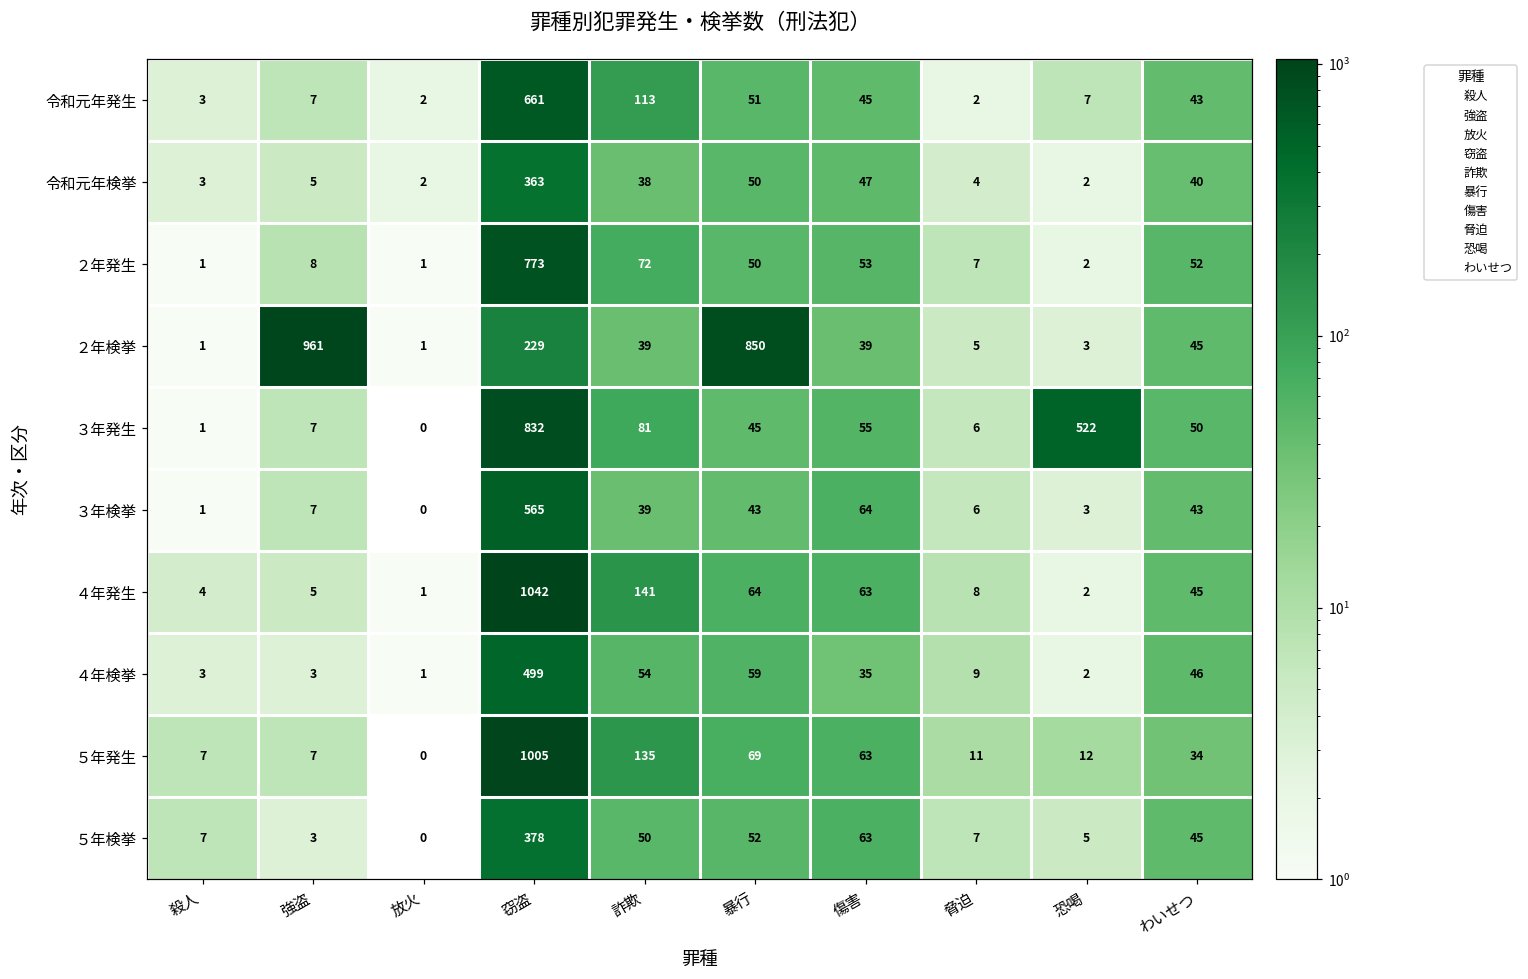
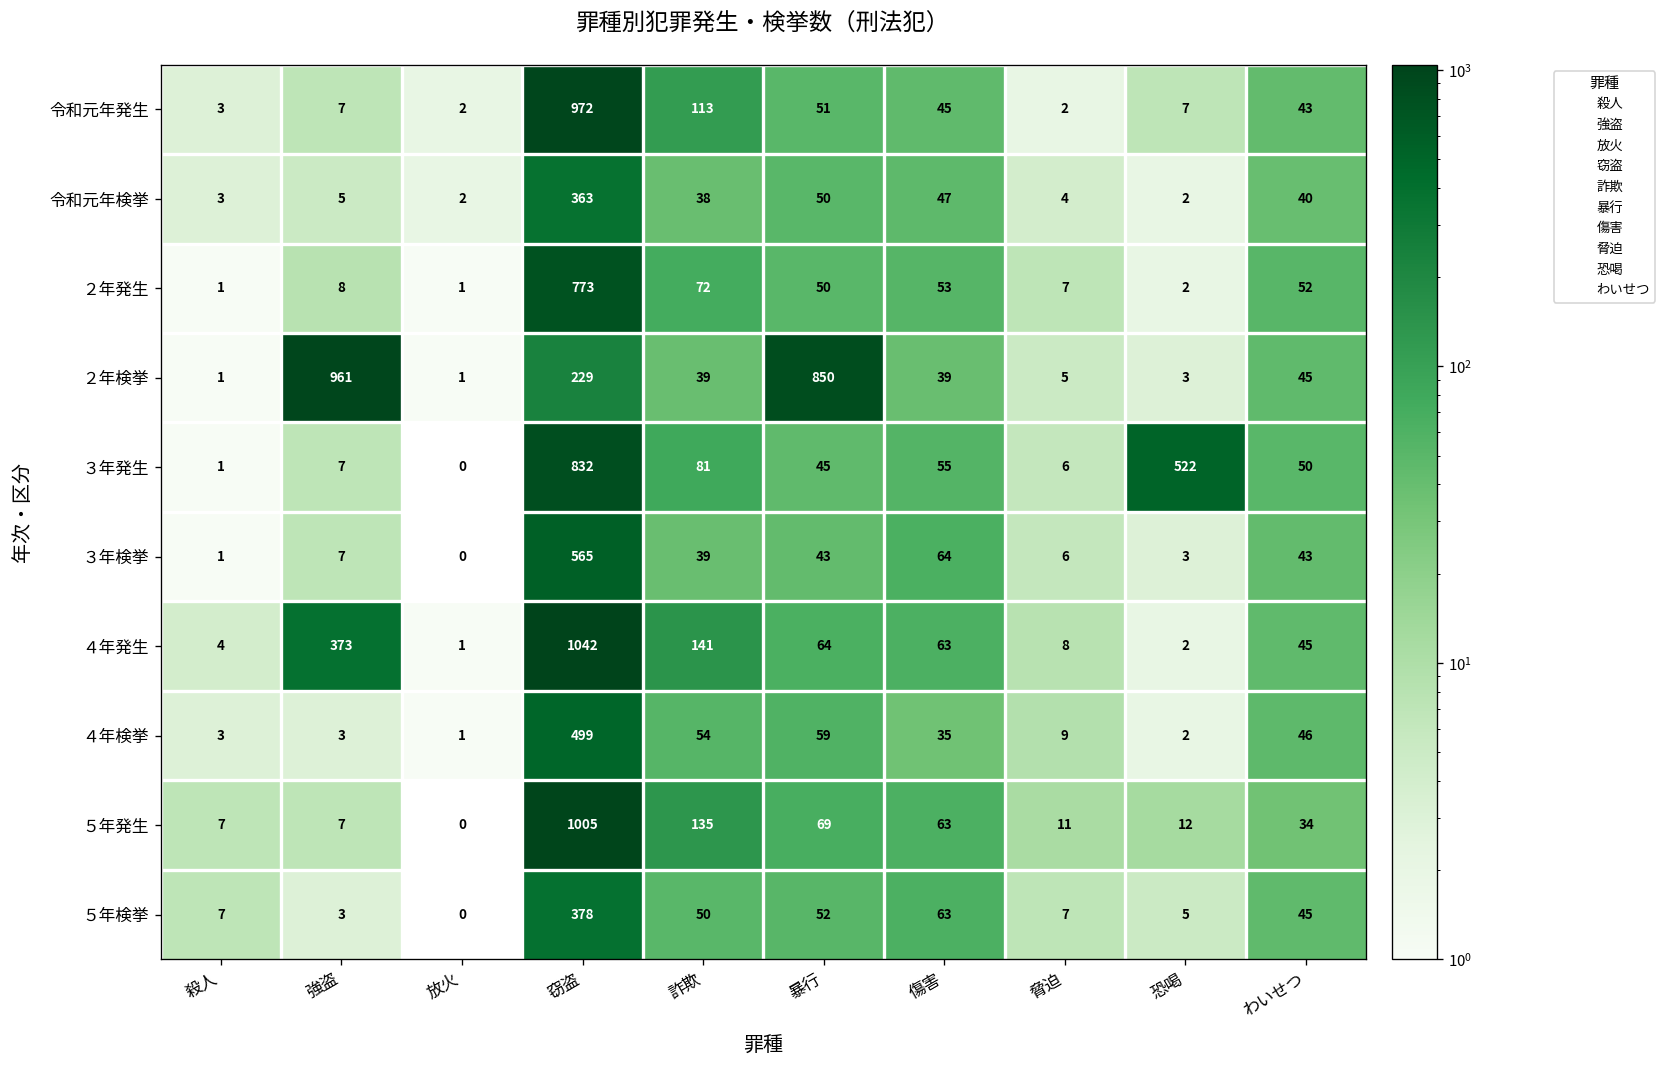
  {
    "令和元年発生": {
      "殺人": 3,
      "強盗": 7,
      "放火": 2,
-     "窃盗": 661,
+     "窃盗": 972,
      "詐欺": 113,
      "暴行": 51,
      "傷害": 45,
      "脅迫": 2,
      "恐喝": 7,
      "わいせつ": 43
    },
    "令和元年検挙": {
      "殺人": 3,
      "強盗": 5,
      "放火": 2,
      "窃盗": 363,
      "詐欺": 38,
      "暴行": 50,
      "傷害": 47,
      "脅迫": 4,
      "恐喝": 2,
      "わいせつ": 40
    },
    "２年発生": {
      "殺人": 1,
      "強盗": 8,
      "放火": 1,
      "窃盗": 773,
      "詐欺": 72,
      "暴行": 50,
      "傷害": 53,
      "脅迫": 7,
      "恐喝": 2,
      "わいせつ": 52
    },
    "２年検挙": {
      "殺人": 1,
      "強盗": 961,
      "放火": 1,
      "窃盗": 229,
      "詐欺": 39,
      "暴行": 850,
      "傷害": 39,
      "脅迫": 5,
      "恐喝": 3,
      "わいせつ": 45
    },
    "３年発生": {
      "殺人": 1,
      "強盗": 7,
      "放火": 0,
      "窃盗": 832,
      "詐欺": 81,
      "暴行": 45,
      "傷害": 55,
      "脅迫": 6,
      "恐喝": 522,
      "わいせつ": 50
    },
    "３年検挙": {
      "殺人": 1,
      "強盗": 7,
      "放火": 0,
      "窃盗": 565,
      "詐欺": 39,
      "暴行": 43,
      "傷害": 64,
      "脅迫": 6,
      "恐喝": 3,
      "わいせつ": 43
    },
    "４年発生": {
      "殺人": 4,
-     "強盗": 5,
+     "強盗": 373,
      "放火": 1,
      "窃盗": 1042,
      "詐欺": 141,
      "暴行": 64,
      "傷害": 63,
      "脅迫": 8,
      "恐喝": 2,
      "わいせつ": 45
    },
    "４年検挙": {
      "殺人": 3,
      "強盗": 3,
      "放火": 1,
      "窃盗": 499,
      "詐欺": 54,
      "暴行": 59,
      "傷害": 35,
      "脅迫": 9,
      "恐喝": 2,
      "わいせつ": 46
    },
    "５年発生": {
      "殺人": 7,
      "強盗": 7,
      "放火": 0,
      "窃盗": 1005,
      "詐欺": 135,
      "暴行": 69,
      "傷害": 63,
      "脅迫": 11,
      "恐喝": 12,
      "わいせつ": 34
    },
    "５年検挙": {
      "殺人": 7,
      "強盗": 3,
      "放火": 0,
      "窃盗": 378,
      "詐欺": 50,
      "暴行": 52,
      "傷害": 63,
      "脅迫": 7,
      "恐喝": 5,
      "わいせつ": 45
    }
  }
